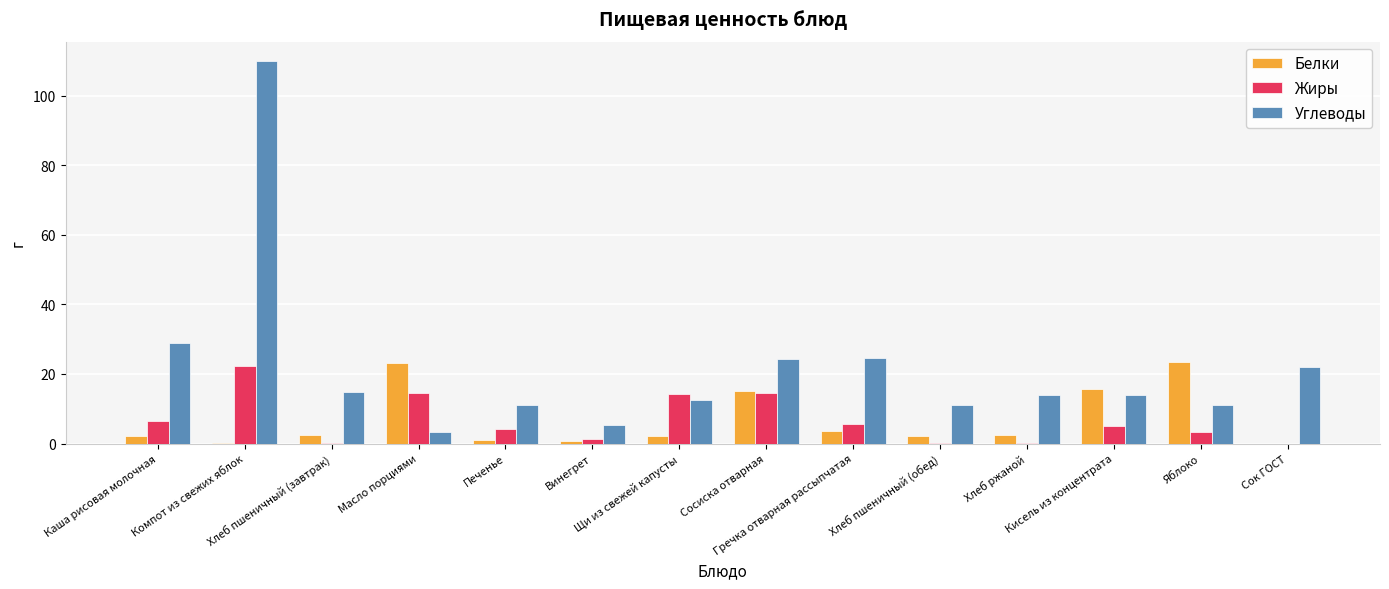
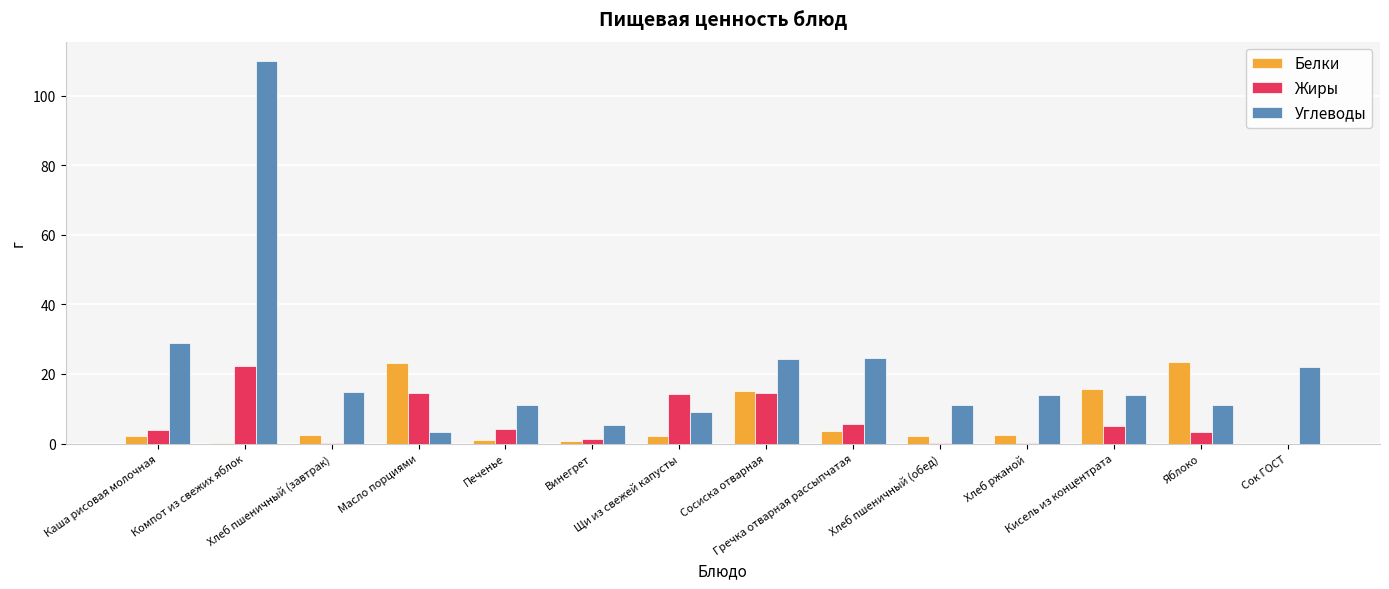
  {
    "Белки": {
      "Каша рисовая молочная": 2,
      "Хлеб пшеничный (завтрак)": 3,
      "Масло порциями": 23,
      "Печенье": 1,
      "Винегрет": 1,
      "Щи из свежей капусты": 2,
      "Сосиска отварная": 15,
      "Гречка отварная рассыпчатая": 4,
      "Хлеб пшеничный (обед)": 2,
      "Хлеб ржаной": 2,
      "Кисель из концентрата": 16,
      "Яблоко": 23,
      "Сок ГОСТ": 0
    },
    "Жиры": {
-     "Каша рисовая молочная": 6,
+     "Каша рисовая молочная": 4,
      "Компот из свежих яблок": 22,
      "Масло порциями": 14,
      "Печенье": 4,
      "Винегрет": 1,
      "Щи из свежей капусты": 14,
      "Сосиска отварная": 14,
      "Гречка отварная рассыпчатая": 6,
      "Кисель из концентрата": 5,
      "Яблоко": 3,
      "Сок ГОСТ": 0
    },
    "Углеводы": {
      "Каша рисовая молочная": 29,
      "Компот из свежих яблок": 110,
      "Хлеб пшеничный (завтрак)": 15,
      "Масло порциями": 3,
      "Печенье": 11,
      "Винегрет": 5,
-     "Щи из свежей капусты": 12,
+     "Щи из свежей капусты": 9,
      "Сосиска отварная": 24,
      "Гречка отварная рассыпчатая": 25,
      "Хлеб пшеничный (обед)": 11,
      "Хлеб ржаной": 14,
      "Кисель из концентрата": 14,
      "Яблоко": 11,
      "Сок ГОСТ": 22
    }
  }
